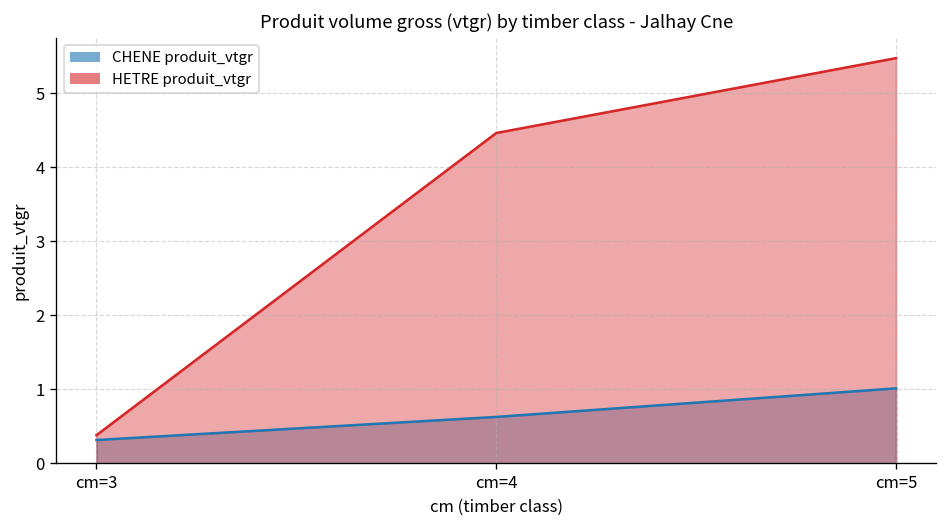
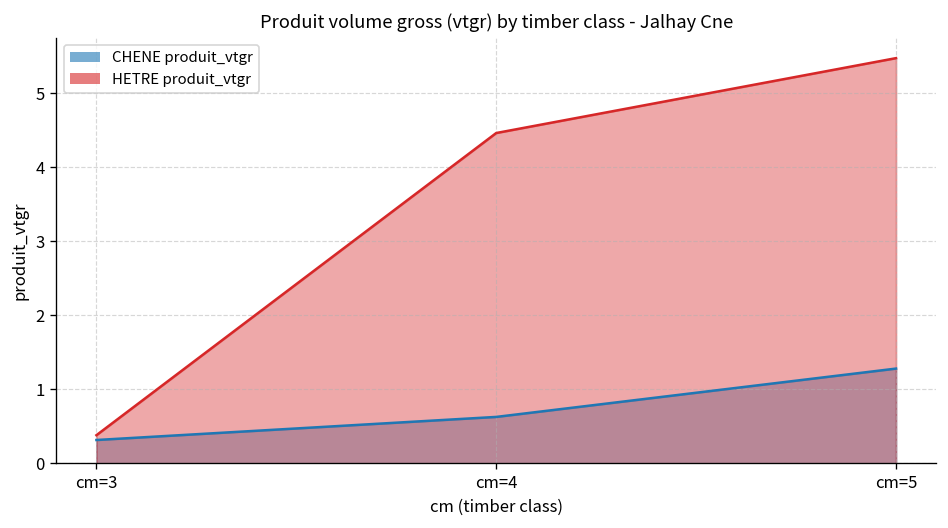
  {
    "CHENE produit_vtgr": {
      "cm=3": 0.3,
      "cm=4": 0.6,
-     "cm=5": 1.0
+     "cm=5": 1.3
    },
    "HETRE produit_vtgr": {
      "cm=3": 0.4,
      "cm=4": 4.5,
      "cm=5": 5.5
    }
  }
